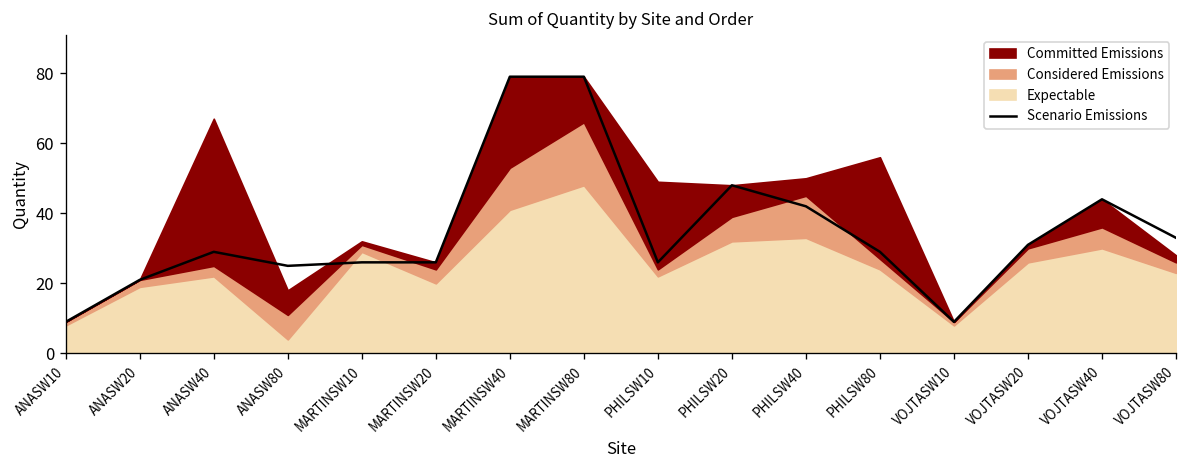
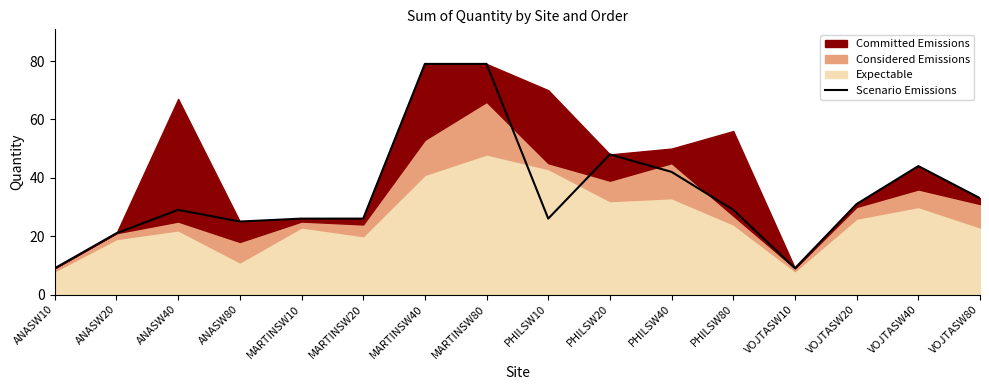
  {
    "Scenario Emissions": {
      "ANASW40": 29,
      "PHILSW10": 26,
      "PHILSW40": 42,
      "PHILSW80": 29
    },
    "Expectable": {
-     "ANASW80": 4,
-     "MARTINSW10": 29,
-     "PHILSW10": 22
+     "ANASW80": 11,
+     "MARTINSW10": 23,
+     "PHILSW10": 43
    },
    "Considered Emissions": {
-     "VOJTASW80": 3
+     "VOJTASW80": 8
    },
    "Committed Emissions": {
      "ANASW40": 42,
      "PHILSW10": 25,
      "PHILSW40": 5,
      "PHILSW80": 29
    }
  }
